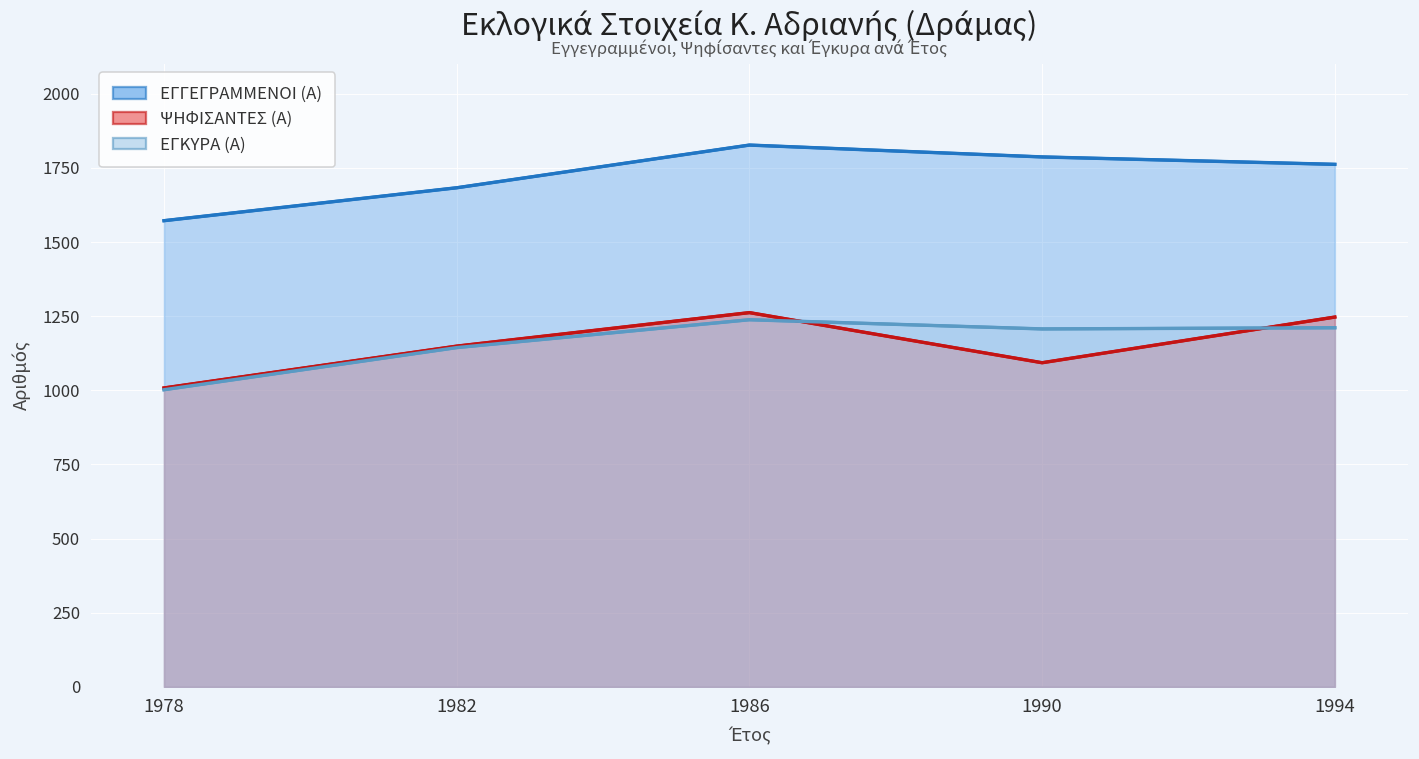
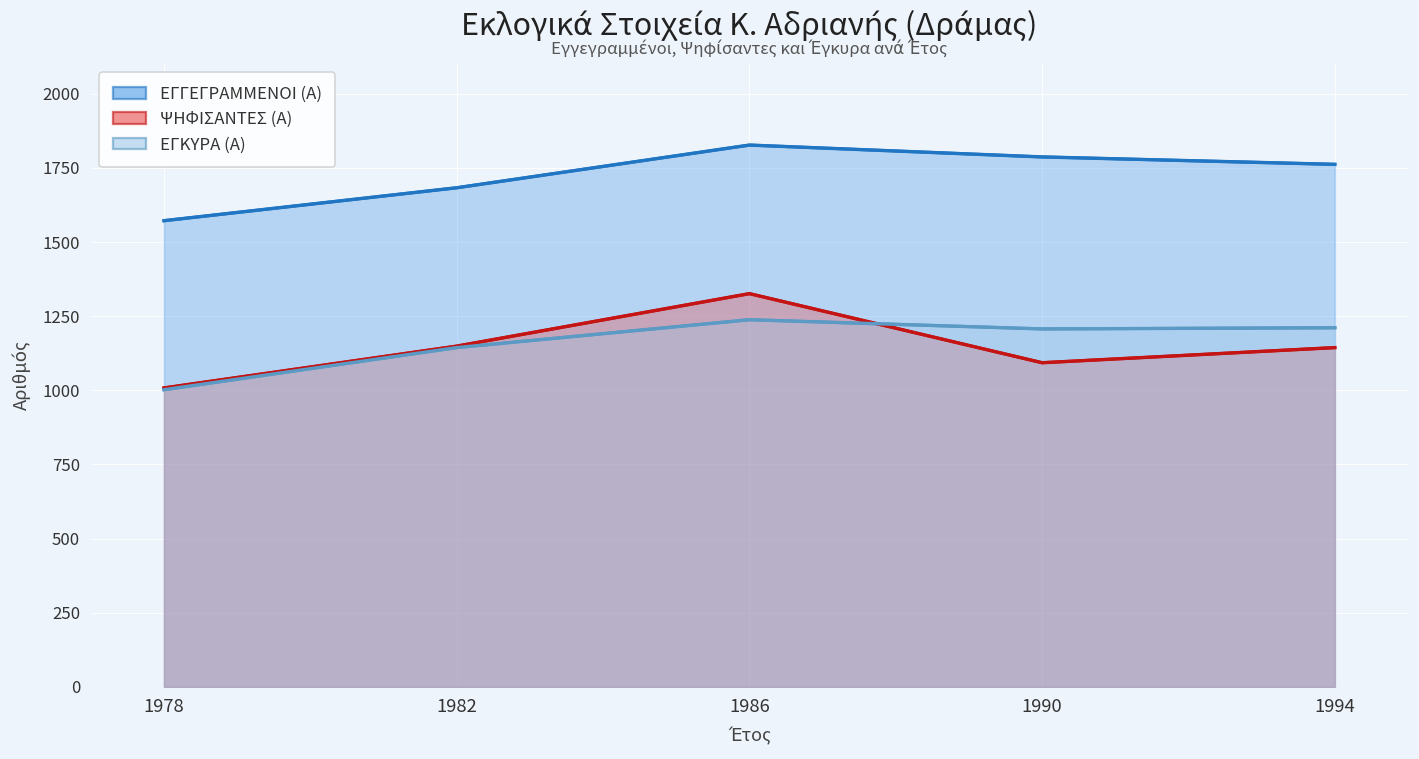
  {
    "ΨΗΦΙΣΑΝΤΕΣ (Α)": {
-     "1986": 1260,
+     "1986": 1330,
      "1990": 1090,
-     "1994": 1250
+     "1994": 1140
    }
  }
